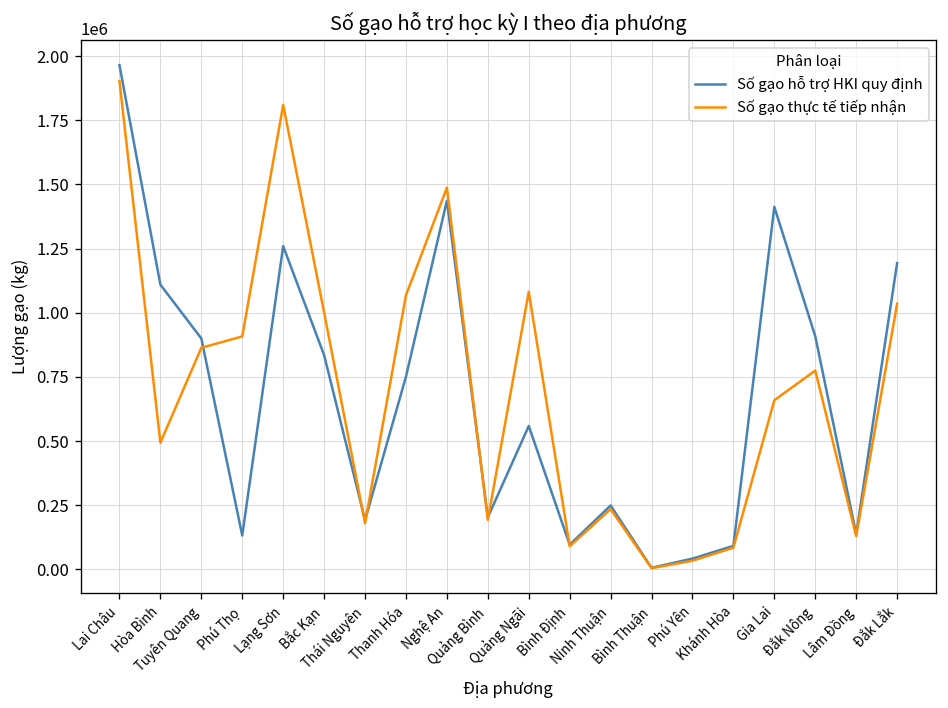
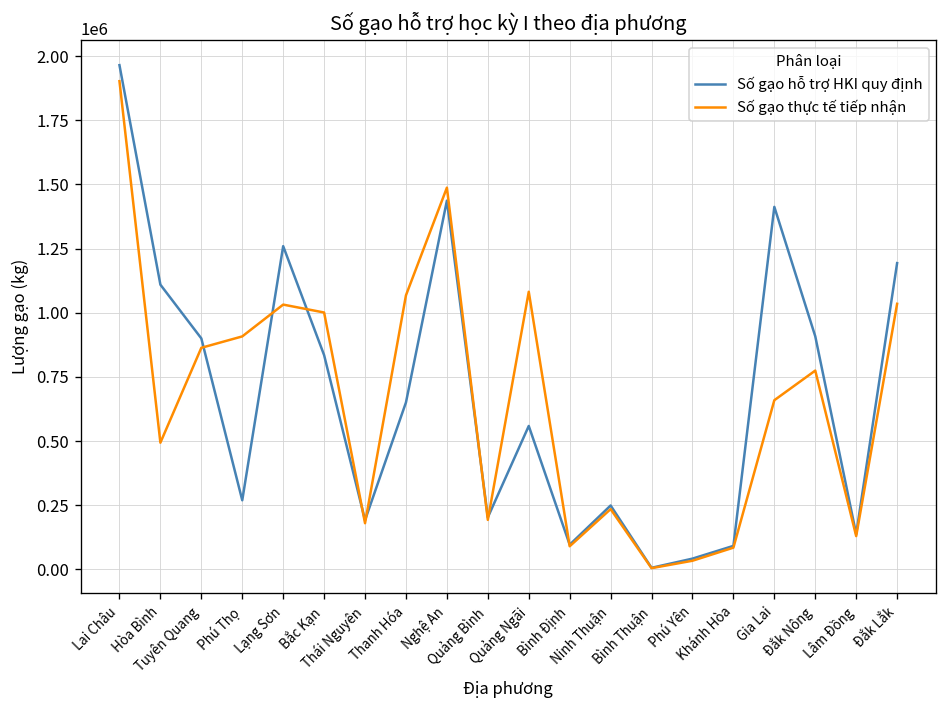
  {
    "Số gạo hỗ trợ HKI quy định": {
      "Lai Châu": 1960000,
      "Hòa Bình": 1110000,
      "Tuyên Quang": 900000,
-     "Phú Thọ": 130000,
+     "Phú Thọ": 270000,
      "Lạng Sơn": 1260000,
      "Bắc Kạn": 830000,
      "Thái Nguyên": 190000,
-     "Thanh Hóa": 750000,
+     "Thanh Hóa": 650000,
      "Nghệ An": 1440000,
      "Quảng Ngãi": 560000,
      "Ninh Thuận": 250000,
      "Gia Lai": 1410000,
      "Đắk Nông": 910000,
      "Đắk Lắk": 1190000
    },
    "Số gạo thực tế tiếp nhận": {
      "Lai Châu": 1900000,
      "Hòa Bình": 490000,
      "Tuyên Quang": 860000,
      "Phú Thọ": 910000,
-     "Lạng Sơn": 1810000,
+     "Lạng Sơn": 1030000,
      "Bắc Kạn": 1000000,
      "Thái Nguyên": 180000,
      "Thanh Hóa": 1070000,
      "Nghệ An": 1490000,
      "Quảng Ngãi": 1080000,
      "Ninh Thuận": 230000,
      "Gia Lai": 660000,
      "Đắk Nông": 770000,
      "Đắk Lắk": 1030000
    }
  }
